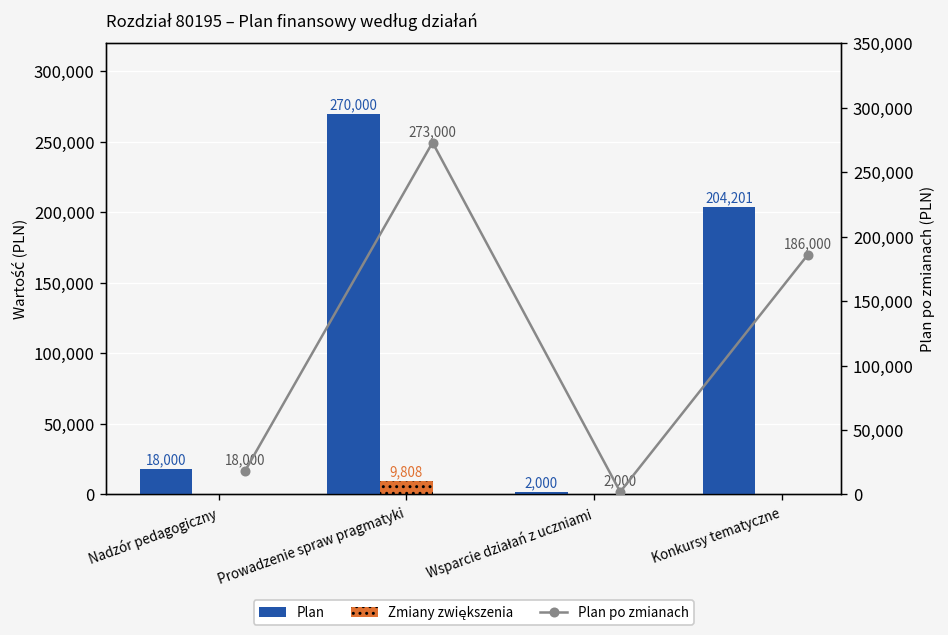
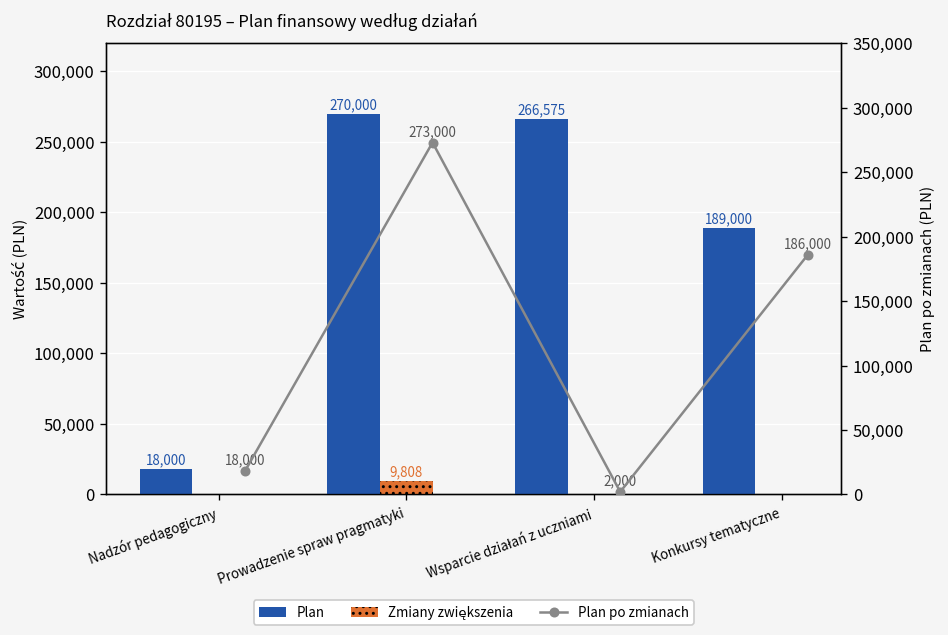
  {
    "Plan": {
      "Nadzór pedagogiczny": "18,000",
      "Prowadzenie spraw pragmatyki": "270,000",
-     "Wsparcie działań z uczniami": "2,000",
-     "Konkursy tematyczne": "204,201"
+     "Wsparcie działań z uczniami": "266,575",
+     "Konkursy tematyczne": "189,000"
    },
    "Zmiany zwiększenia": {
      "Prowadzenie spraw pragmatyki": "9,808"
    }
  }
